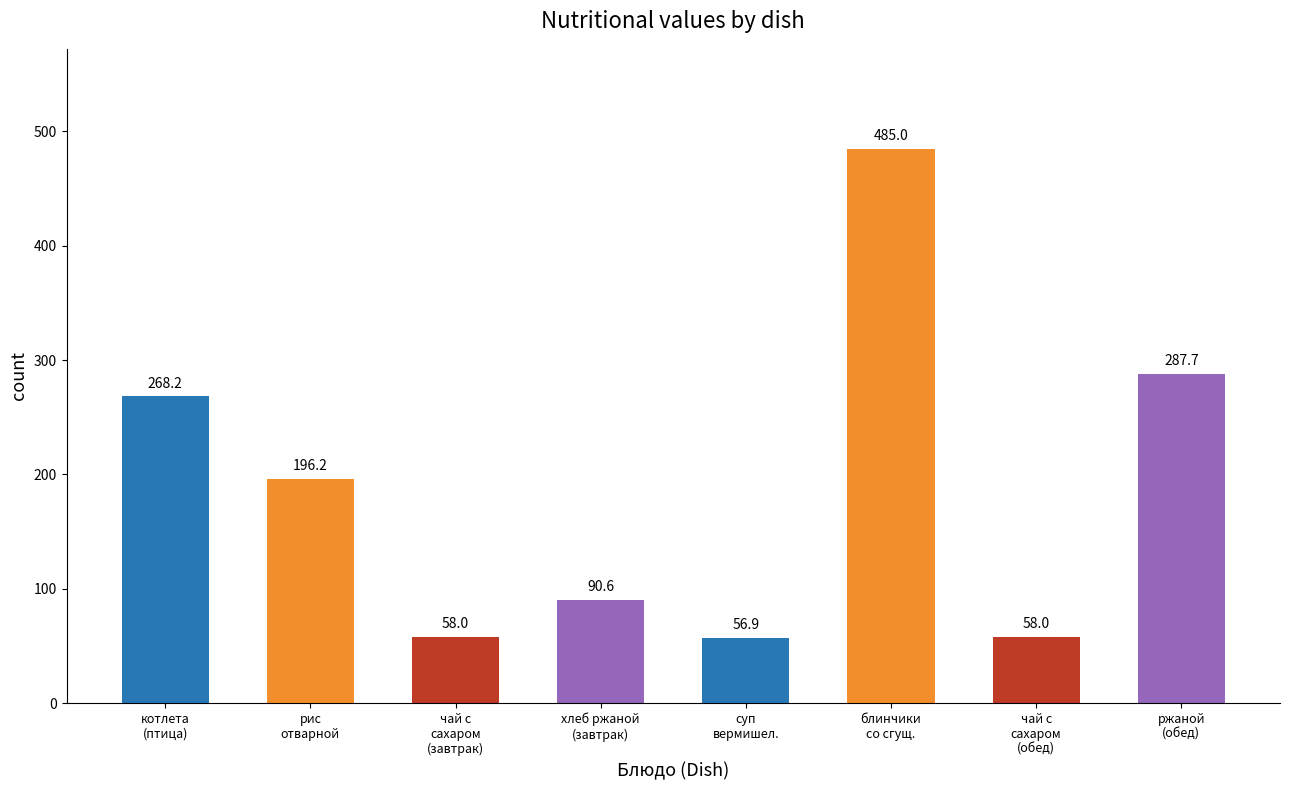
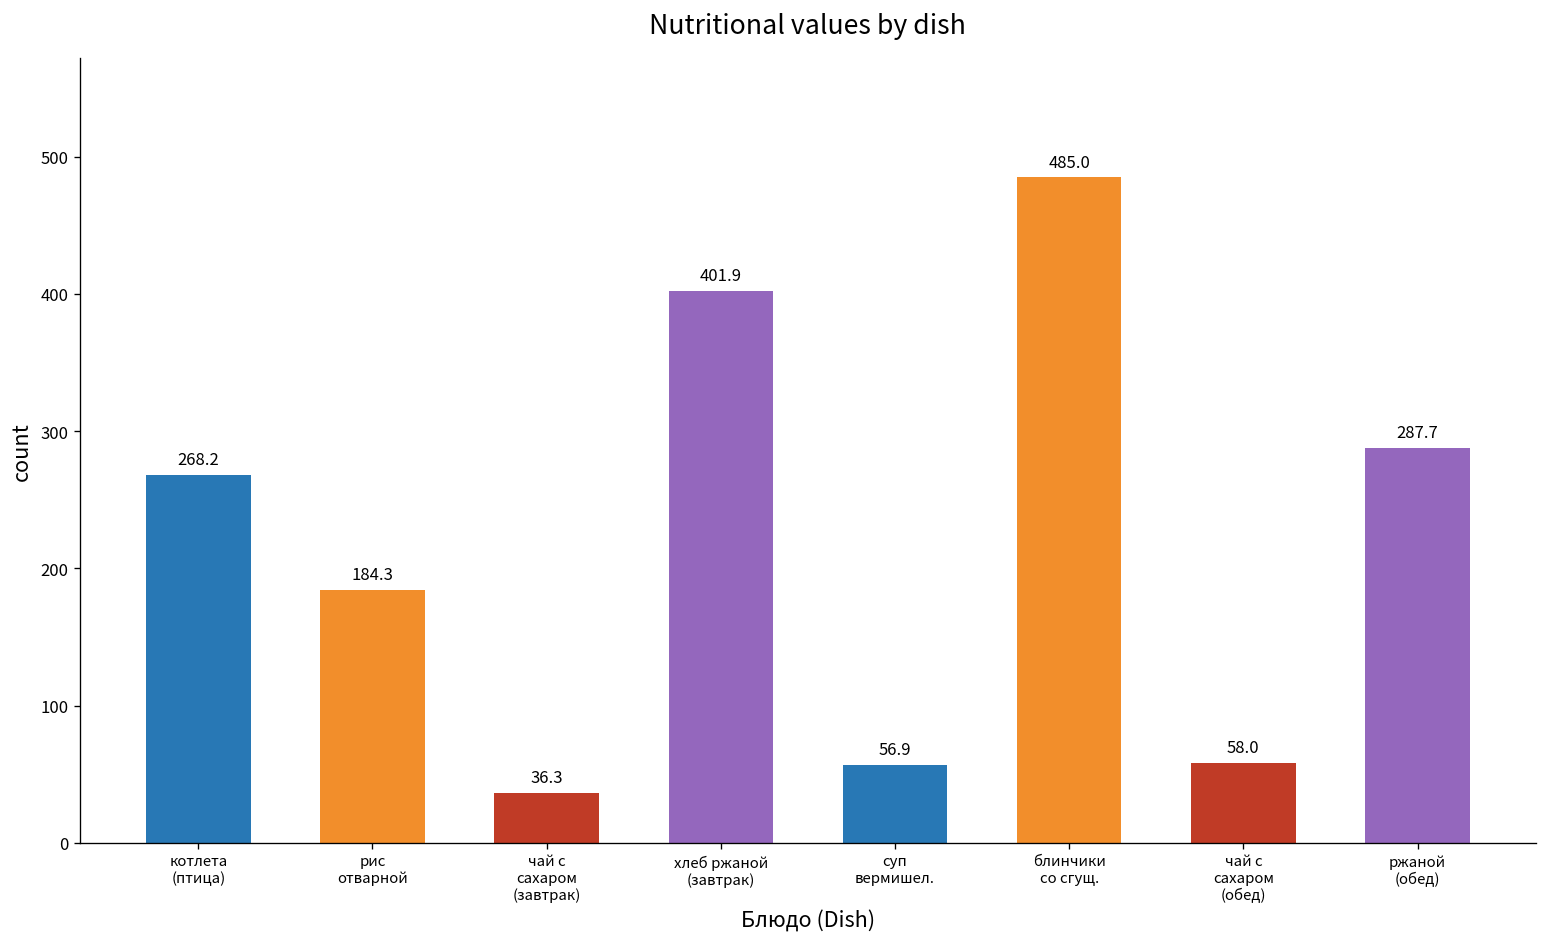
  {
    "котлета (птица)": 268.2,
-   "рис отварной": 196.2,
-   "чай с сахаром (завтрак)": 58.0,
-   "хлеб ржаной (завтрак)": 90.6,
+   "рис отварной": 184.3,
+   "чай с сахаром (завтрак)": 36.3,
+   "хлеб ржаной (завтрак)": 401.9,
    "суп вермишел.": 56.9,
    "блинчики со сгущ.": 485.0,
    "чай с сахаром (обед)": 58.0,
    "ржаной (обед)": 287.7
  }
